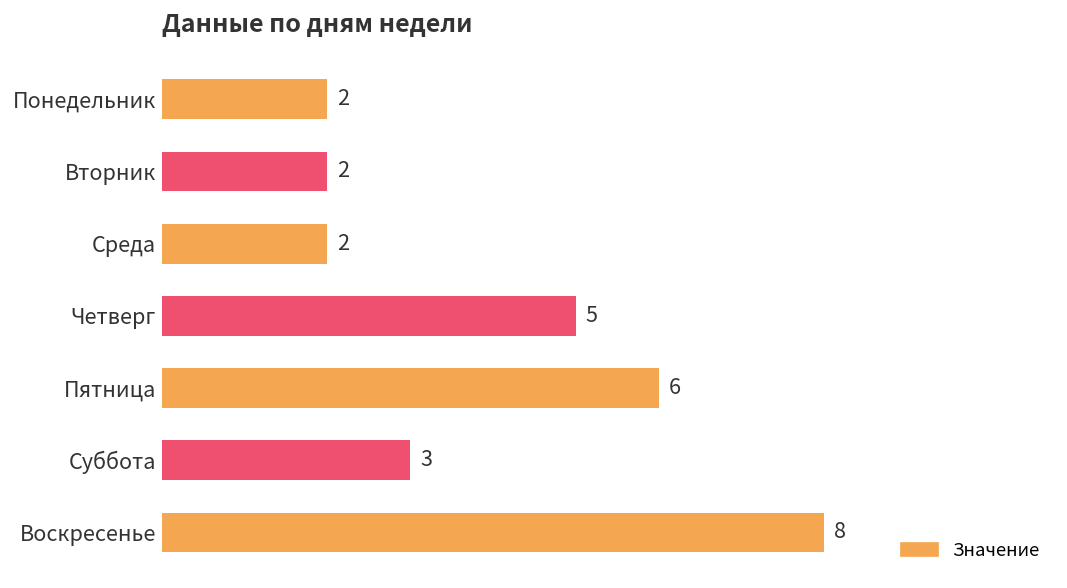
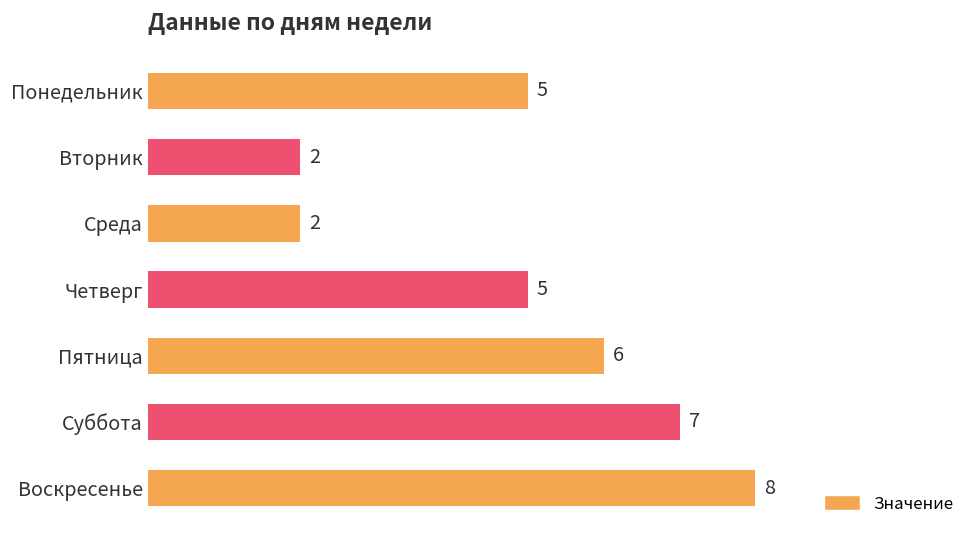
  {
-   "Понедельник": 2,
+   "Понедельник": 5,
    "Вторник": 2,
    "Среда": 2,
    "Четверг": 5,
    "Пятница": 6,
-   "Суббота": 3,
+   "Суббота": 7,
    "Воскресенье": 8
  }
